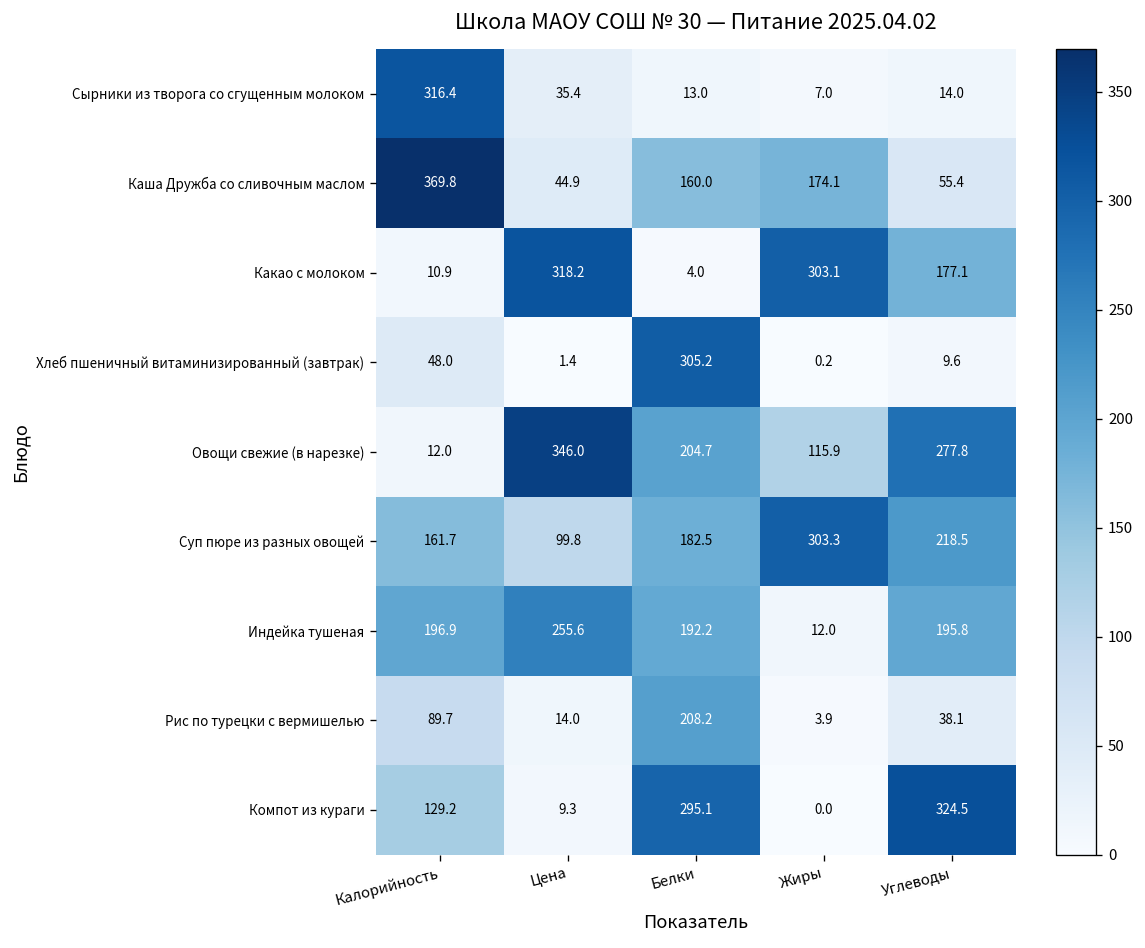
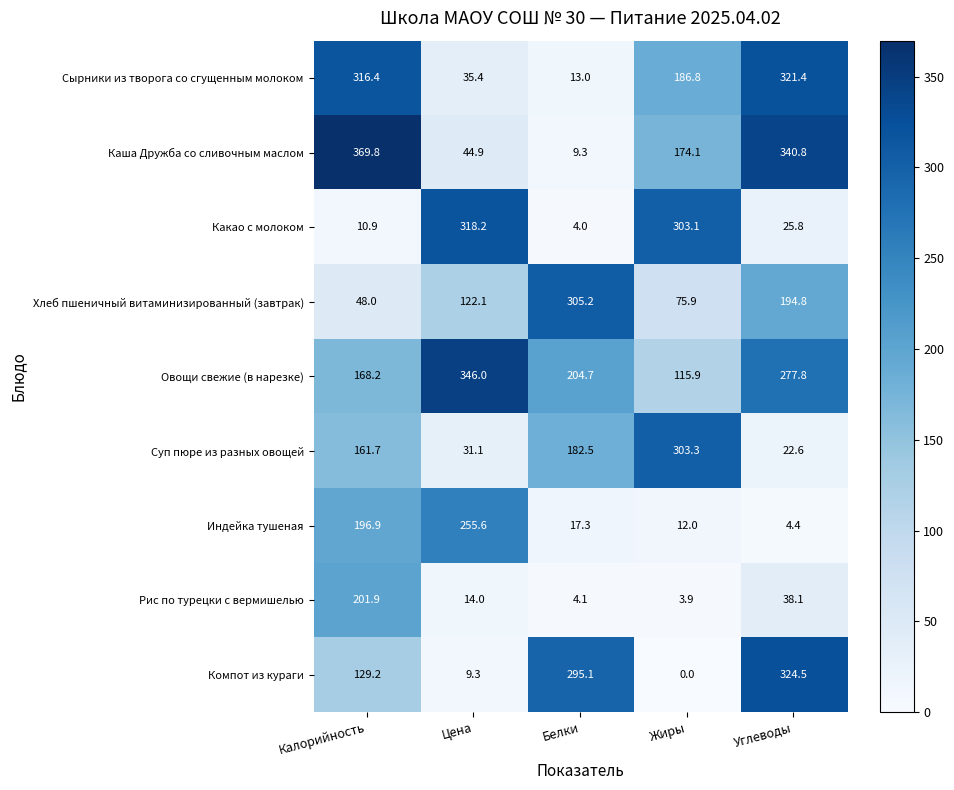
  {
    "Сырники из творога со сгущенным молоком": {
      "Калорийность": 316.4,
      "Цена": 35.4,
      "Белки": 13.0,
-     "Жиры": 7.0,
-     "Углеводы": 14.0
+     "Жиры": 186.8,
+     "Углеводы": 321.4
    },
    "Каша Дружба со сливочным маслом": {
      "Калорийность": 369.8,
      "Цена": 44.9,
-     "Белки": 160.0,
+     "Белки": 9.3,
      "Жиры": 174.1,
-     "Углеводы": 55.4
+     "Углеводы": 340.8
    },
    "Какао с молоком": {
      "Калорийность": 10.9,
      "Цена": 318.2,
      "Белки": 4.0,
      "Жиры": 303.1,
-     "Углеводы": 177.1
+     "Углеводы": 25.8
    },
    "Хлеб пшеничный витаминизированный (завтрак)": {
      "Калорийность": 48.0,
-     "Цена": 1.4,
+     "Цена": 122.1,
      "Белки": 305.2,
-     "Жиры": 0.2,
-     "Углеводы": 9.6
+     "Жиры": 75.9,
+     "Углеводы": 194.8
    },
    "Овощи свежие (в нарезке)": {
-     "Калорийность": 12.0,
+     "Калорийность": 168.2,
      "Цена": 346.0,
      "Белки": 204.7,
      "Жиры": 115.9,
      "Углеводы": 277.8
    },
    "Суп пюре из разных овощей": {
      "Калорийность": 161.7,
-     "Цена": 99.8,
+     "Цена": 31.1,
      "Белки": 182.5,
      "Жиры": 303.3,
-     "Углеводы": 218.5
+     "Углеводы": 22.6
    },
    "Индейка тушеная": {
      "Калорийность": 196.9,
      "Цена": 255.6,
-     "Белки": 192.2,
+     "Белки": 17.3,
      "Жиры": 12.0,
-     "Углеводы": 195.8
+     "Углеводы": 4.4
    },
    "Рис по турецки с вермишелью": {
-     "Калорийность": 89.7,
+     "Калорийность": 201.9,
      "Цена": 14.0,
-     "Белки": 208.2,
+     "Белки": 4.1,
      "Жиры": 3.9,
      "Углеводы": 38.1
    },
    "Компот из кураги": {
      "Калорийность": 129.2,
      "Цена": 9.3,
      "Белки": 295.1,
      "Жиры": 0.0,
      "Углеводы": 324.5
    }
  }
